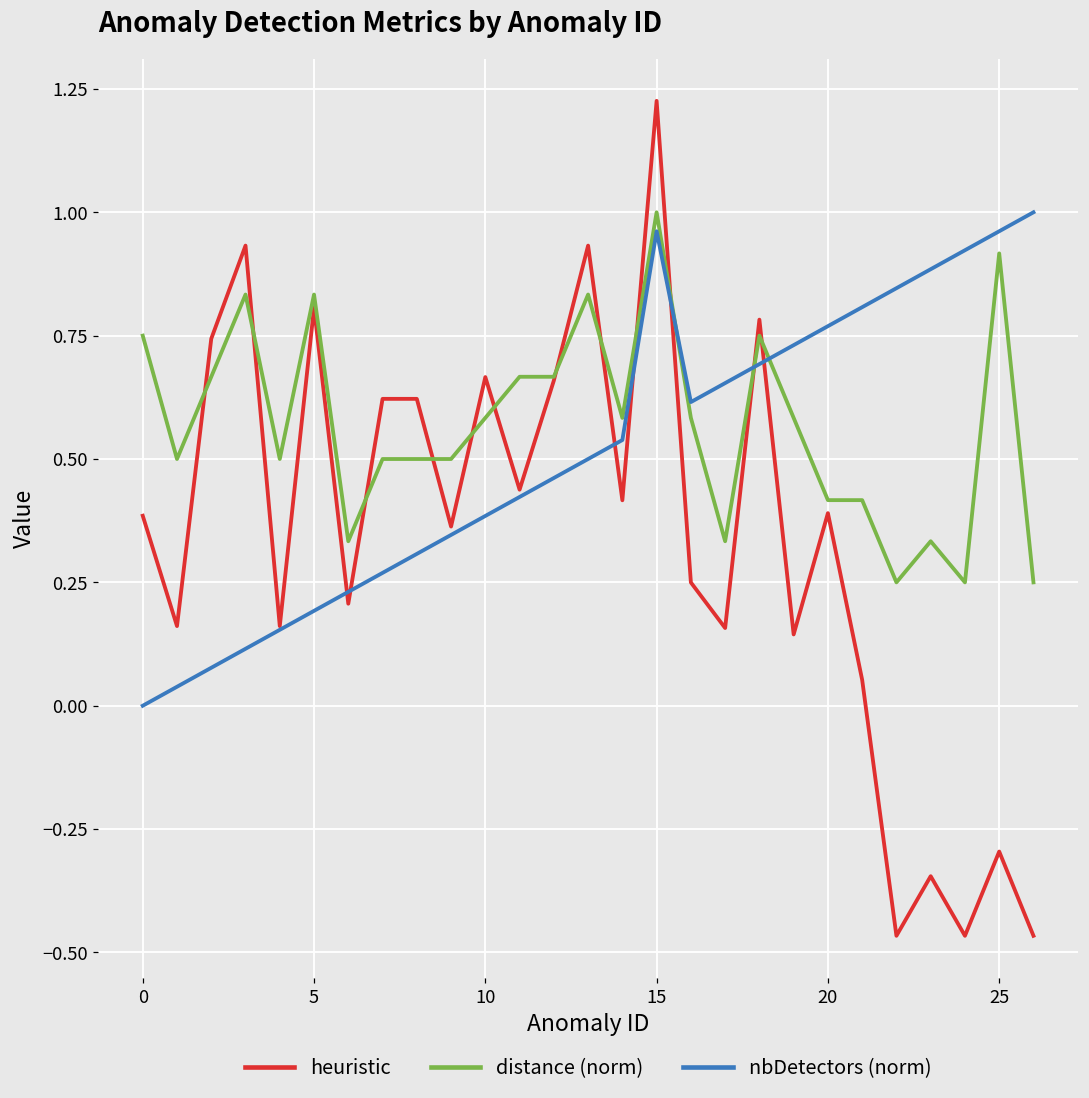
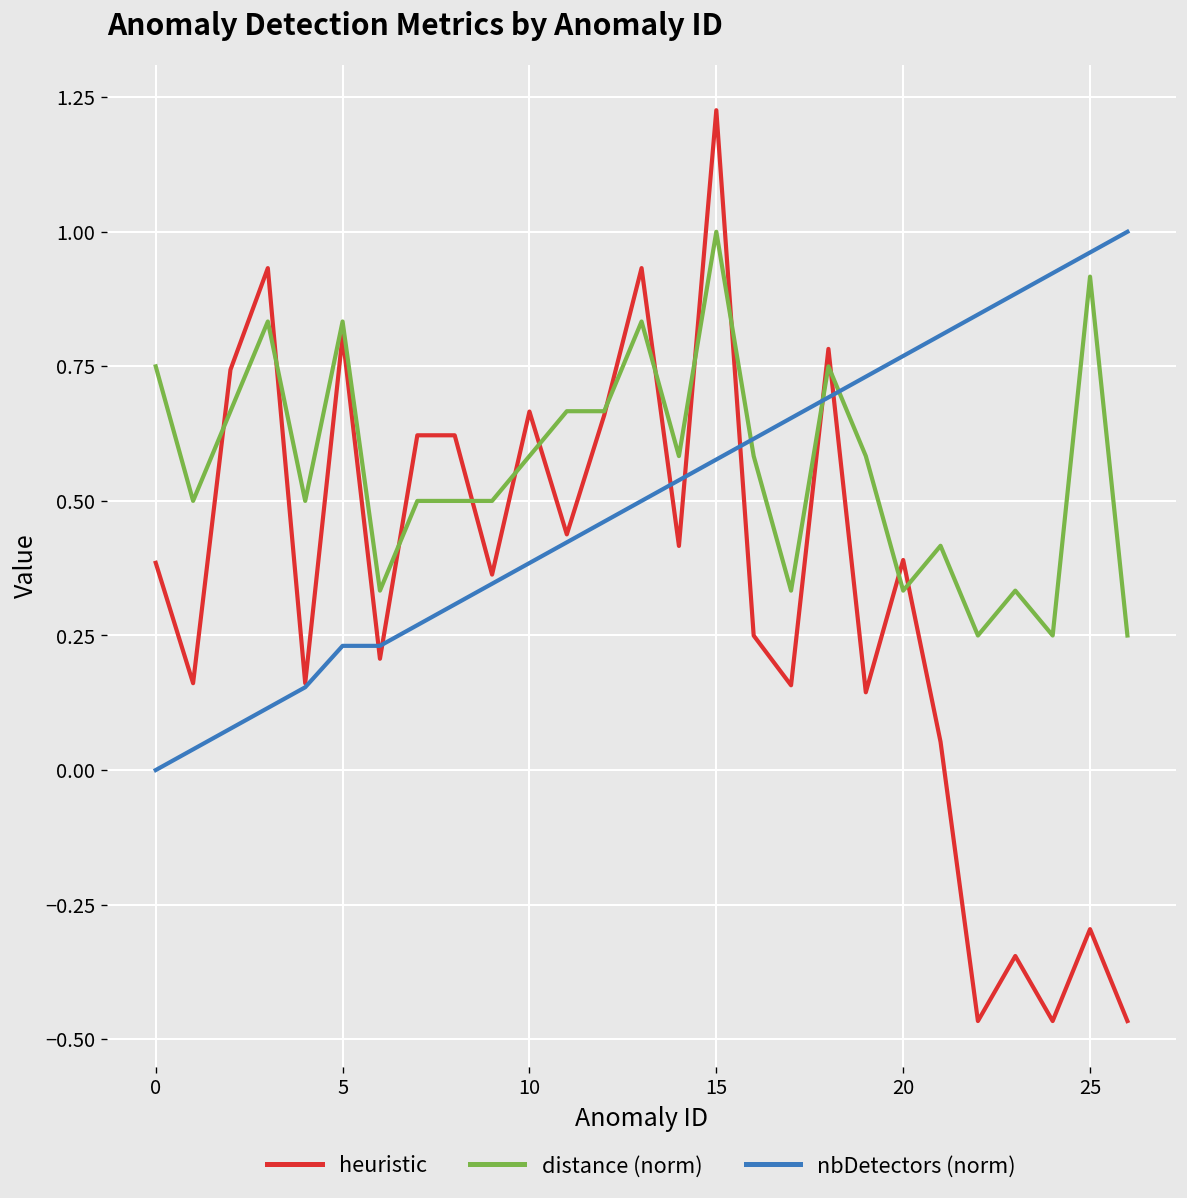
  {
    "heuristic": {
      "0": 0.39,
      "5": 0.81,
      "10": 0.67,
      "15": 1.23,
      "20": 0.39,
      "25": -0.30
    },
    "distance (norm)": {
      "0": 0.75,
      "5": 0.83,
      "10": 0.58,
      "15": 1.00,
-     "20": 0.42,
+     "20": 0.33,
      "25": 0.92
    },
    "nbDetectors (norm)": {
      "0": 0.00,
-     "5": 0.19,
+     "5": 0.23,
      "10": 0.38,
-     "15": 0.96,
+     "15": 0.58,
      "20": 0.77,
      "25": 0.96
    }
  }
